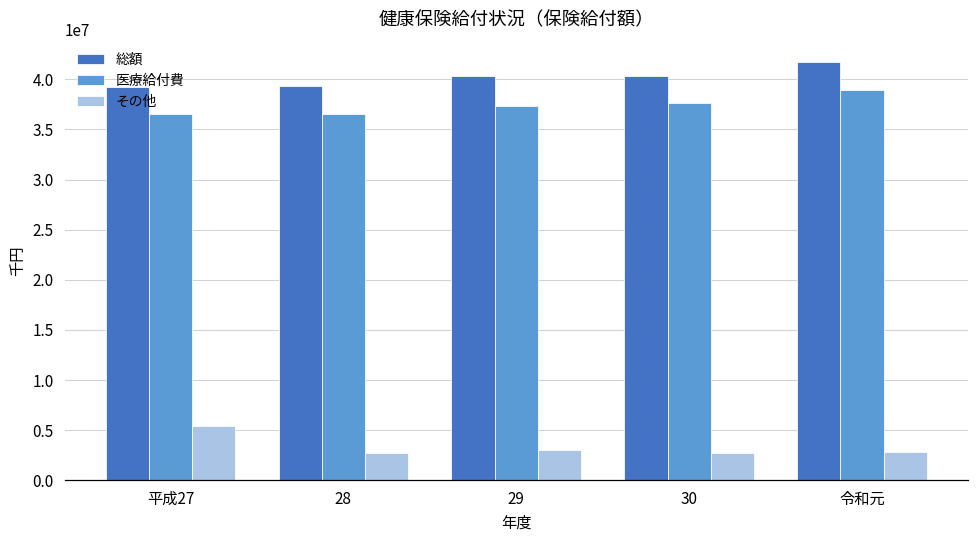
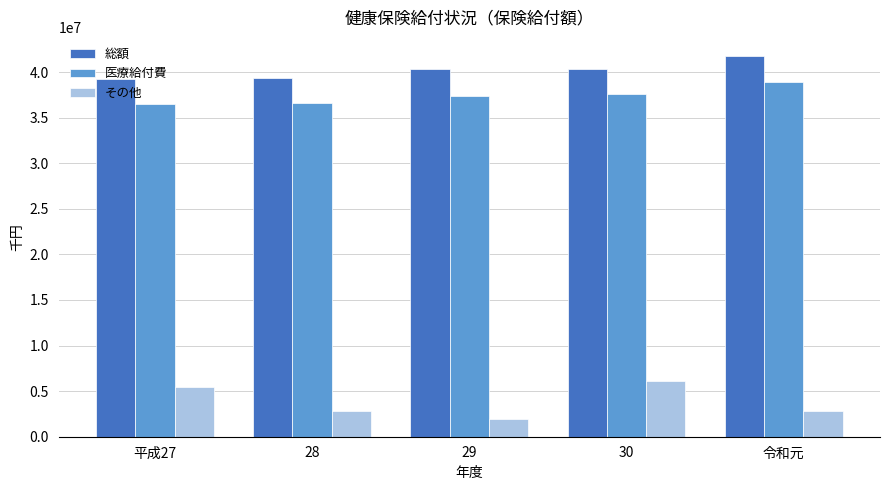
  {
    "その他": {
      "平成27": 5000000,
      "28": 3000000,
-     "29": 3000000,
-     "30": 3000000,
+     "29": 2000000,
+     "30": 6000000,
      "令和元": 3000000
    }
  }
